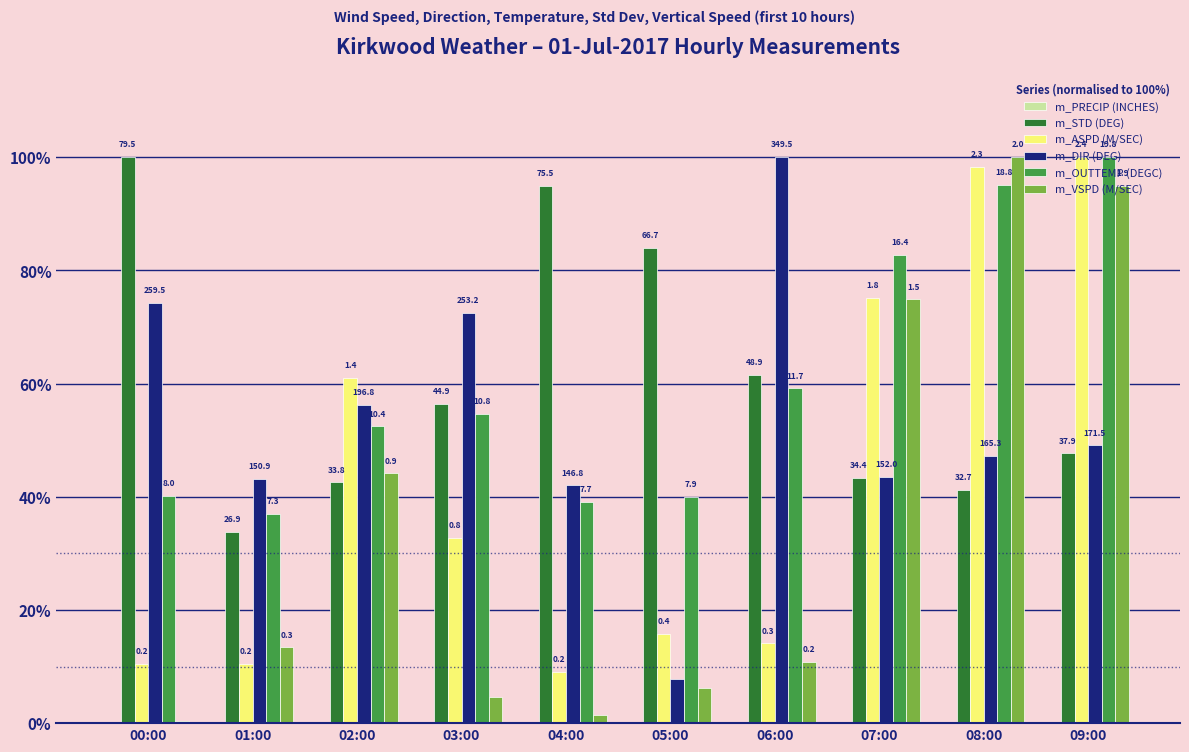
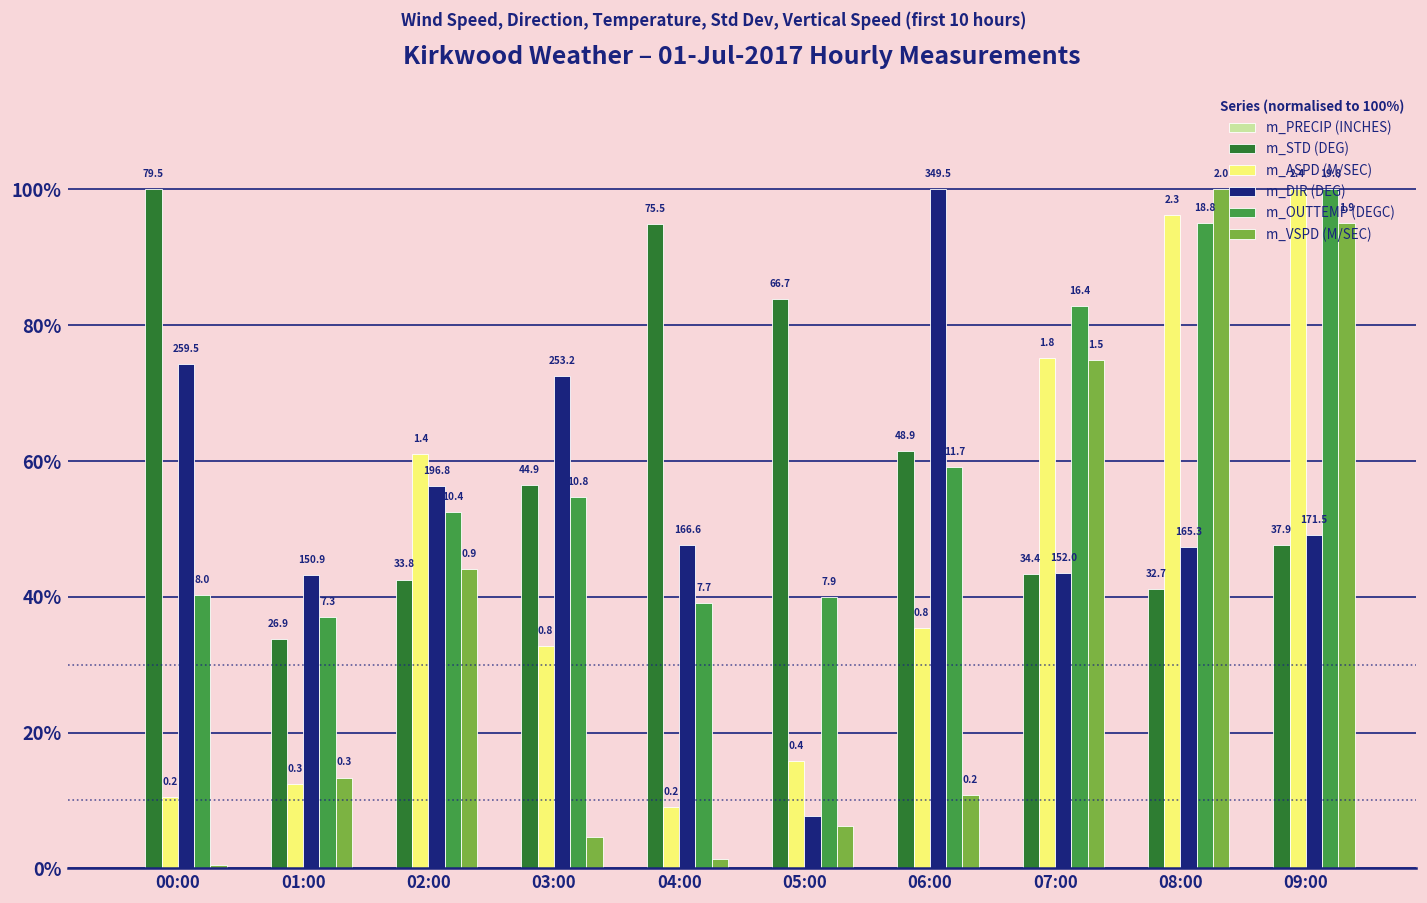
  {
    "m_PRECIP (INCHES)": {
      "00:00": "0%",
      "01:00": "0%",
      "02:00": "0%",
      "03:00": "0%",
      "04:00": "0%",
      "05:00": "0%",
      "06:00": "0%",
      "07:00": "0%",
      "08:00": "0%",
      "09:00": "0%"
    },
    "m_ASPD (M/SEC)": {
-     "01:00": "0.2",
-     "06:00": "0.3",
-     "08:00": "98%"
+     "01:00": "0.3",
+     "06:00": "0.8",
+     "08:00": "96%"
    },
    "m_DIR (DEG)": {
-     "04:00": "146.8"
+     "04:00": "166.6"
    },
    "m_VSPD (M/SEC)": {
      "00:00": "0%",
      "03:00": "5%",
      "04:00": "1%",
      "05:00": "6%"
    }
  }
